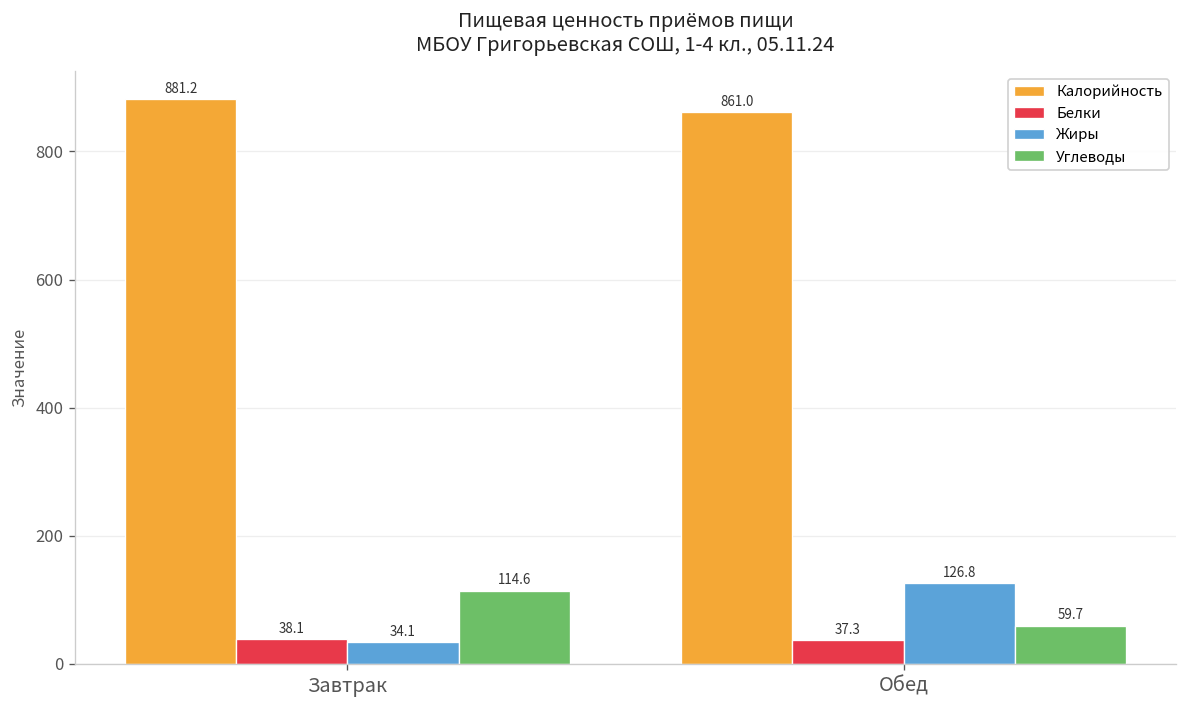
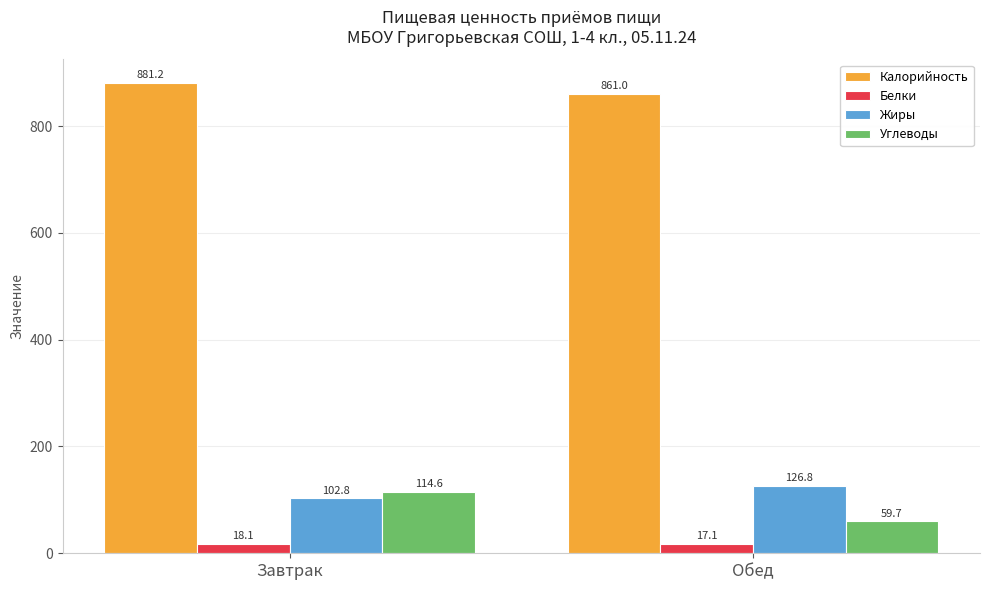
  {
    "Калорийность": {
      "Завтрак": 881.2,
      "Обед": 861.0
    },
    "Белки": {
-     "Завтрак": 38.1,
-     "Обед": 37.3
+     "Завтрак": 18.1,
+     "Обед": 17.1
    },
    "Жиры": {
-     "Завтрак": 34.1,
+     "Завтрак": 102.8,
      "Обед": 126.8
    },
    "Углеводы": {
      "Завтрак": 114.6,
      "Обед": 59.7
    }
  }
